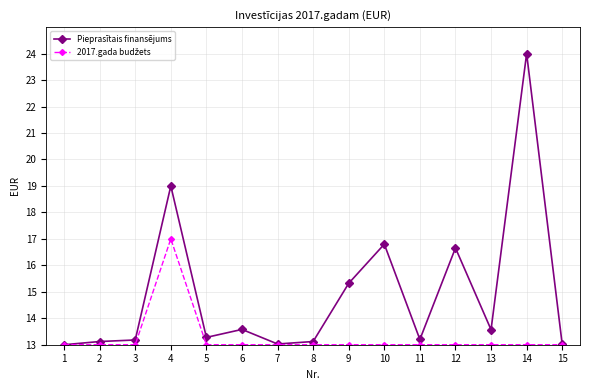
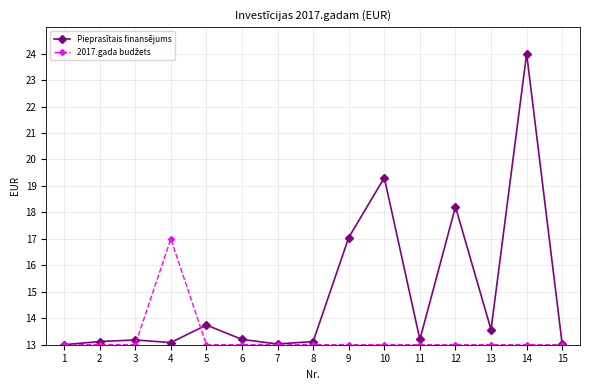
  {
    "Pieprasītais finansējums": {
      "2": 13.1,
      "3": 13.2,
-     "4": 19.0,
-     "5": 13.3,
-     "6": 13.6,
+     "4": 13.1,
+     "5": 13.7,
+     "6": 13.2,
      "8": 13.1,
-     "9": 15.3,
-     "10": 16.8,
+     "9": 17.0,
+     "10": 19.3,
      "11": 13.2,
-     "12": 16.7,
+     "12": 18.2,
      "13": 13.6,
      "14": 24.0
    },
    "2017.gada budžets": {
      "2": 13.0,
      "3": 13.0,
      "4": 17.0,
      "5": 13.0,
      "6": 13.0,
      "8": 13.0,
      "9": 13.0,
      "10": 13.0,
      "11": 13.0,
      "12": 13.0,
      "13": 13.0,
      "14": 13.0
    }
  }
